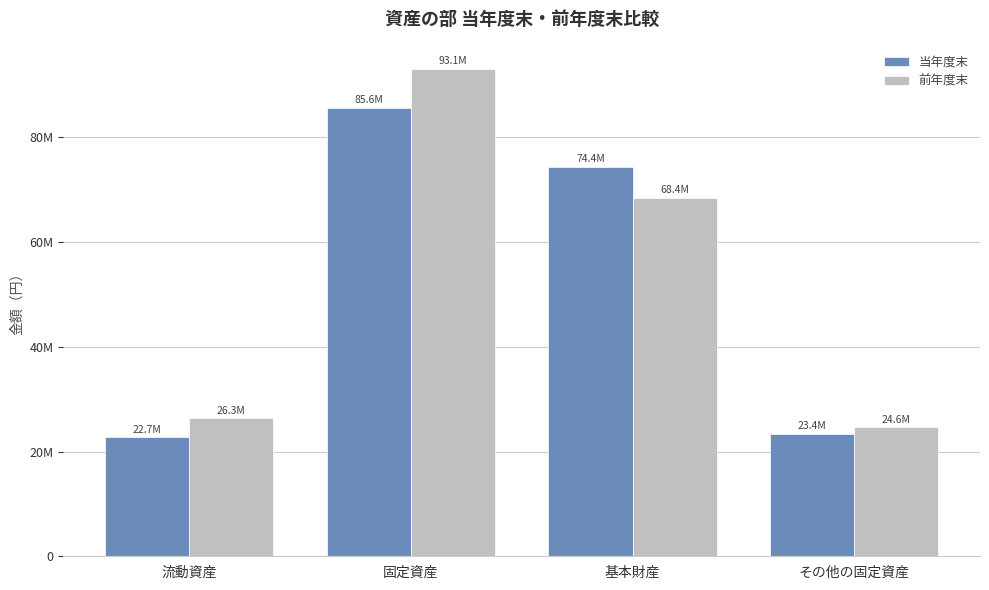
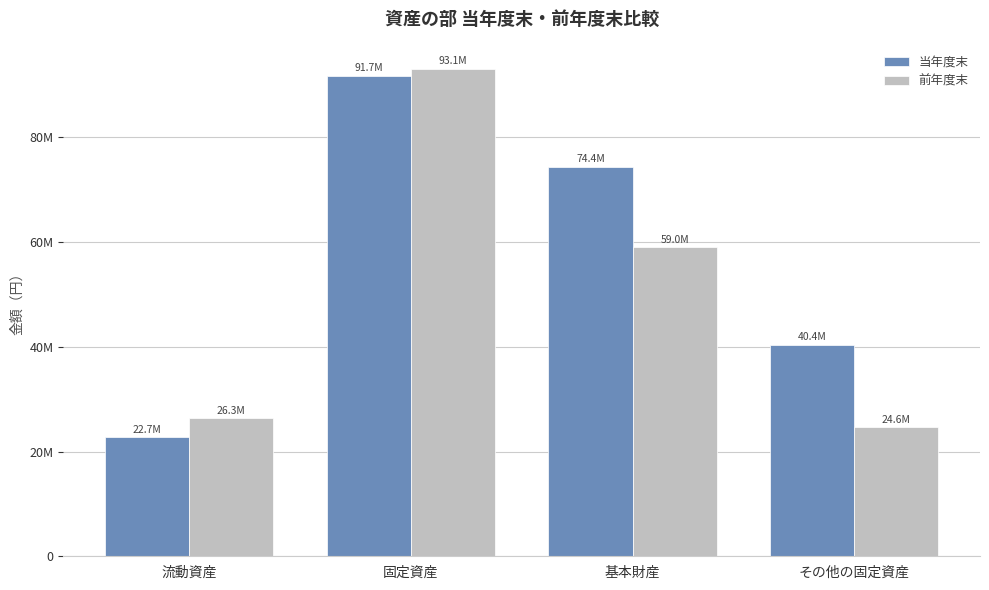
  {
    "当年度末": {
      "流動資産": "22.7M",
-     "固定資産": "85.6M",
+     "固定資産": "91.7M",
      "基本財産": "74.4M",
-     "その他の固定資産": "23.4M"
+     "その他の固定資産": "40.4M"
    },
    "前年度末": {
      "流動資産": "26.3M",
      "固定資産": "93.1M",
-     "基本財産": "68.4M",
+     "基本財産": "59.0M",
      "その他の固定資産": "24.6M"
    }
  }
